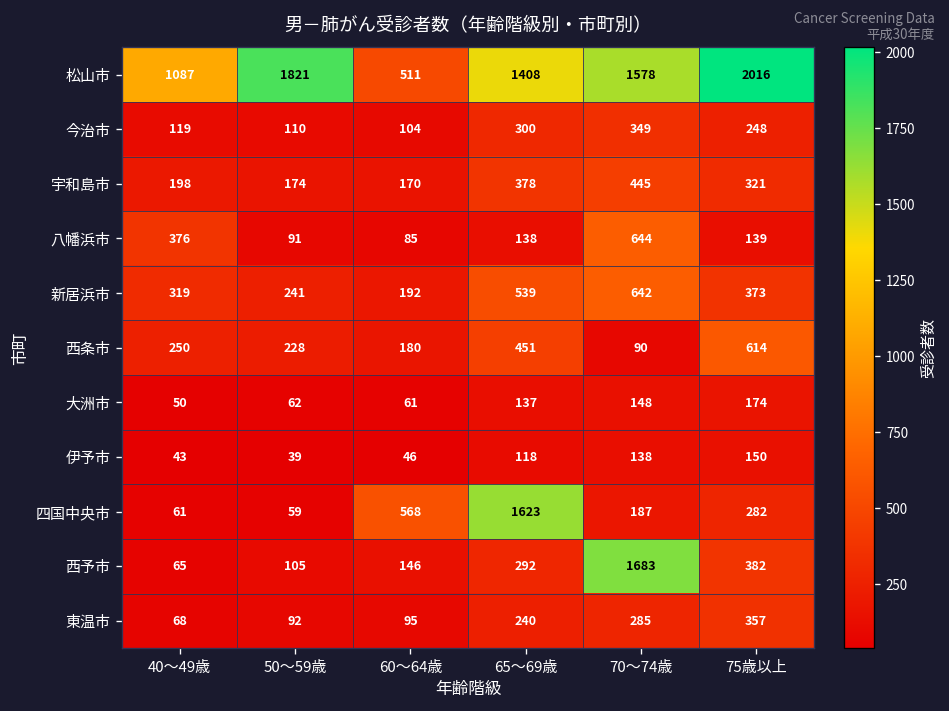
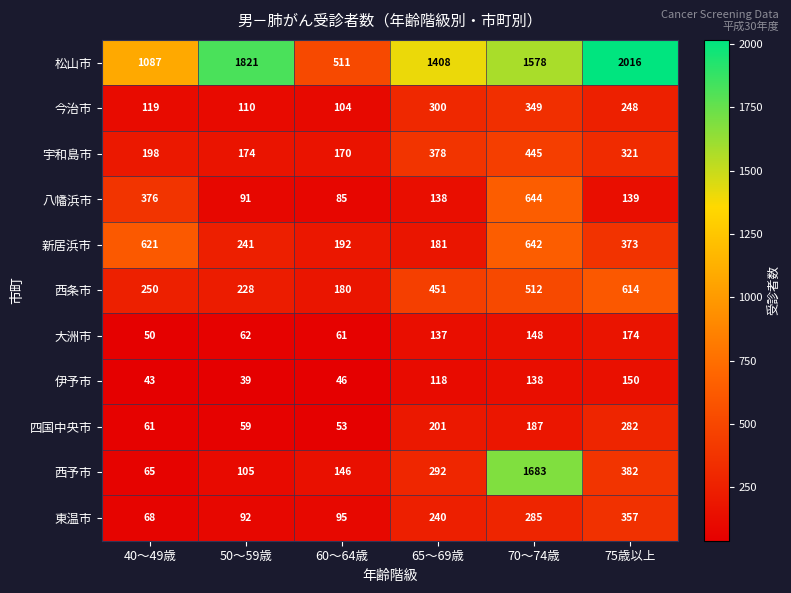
  {
    "松山市": {
      "40～49歳": 1087,
      "50～59歳": 1821,
      "60～64歳": 511,
      "65～69歳": 1408,
      "70～74歳": 1578,
      "75歳以上": 2016
    },
    "今治市": {
      "40～49歳": 119,
      "50～59歳": 110,
      "60～64歳": 104,
      "65～69歳": 300,
      "70～74歳": 349,
      "75歳以上": 248
    },
    "宇和島市": {
      "40～49歳": 198,
      "50～59歳": 174,
      "60～64歳": 170,
      "65～69歳": 378,
      "70～74歳": 445,
      "75歳以上": 321
    },
    "八幡浜市": {
      "40～49歳": 376,
      "50～59歳": 91,
      "60～64歳": 85,
      "65～69歳": 138,
      "70～74歳": 644,
      "75歳以上": 139
    },
    "新居浜市": {
-     "40～49歳": 319,
+     "40～49歳": 621,
      "50～59歳": 241,
      "60～64歳": 192,
-     "65～69歳": 539,
+     "65～69歳": 181,
      "70～74歳": 642,
      "75歳以上": 373
    },
    "西条市": {
      "40～49歳": 250,
      "50～59歳": 228,
      "60～64歳": 180,
      "65～69歳": 451,
-     "70～74歳": 90,
+     "70～74歳": 512,
      "75歳以上": 614
    },
    "大洲市": {
      "40～49歳": 50,
      "50～59歳": 62,
      "60～64歳": 61,
      "65～69歳": 137,
      "70～74歳": 148,
      "75歳以上": 174
    },
    "伊予市": {
      "40～49歳": 43,
      "50～59歳": 39,
      "60～64歳": 46,
      "65～69歳": 118,
      "70～74歳": 138,
      "75歳以上": 150
    },
    "四国中央市": {
      "40～49歳": 61,
      "50～59歳": 59,
-     "60～64歳": 568,
-     "65～69歳": 1623,
+     "60～64歳": 53,
+     "65～69歳": 201,
      "70～74歳": 187,
      "75歳以上": 282
    },
    "西予市": {
      "40～49歳": 65,
      "50～59歳": 105,
      "60～64歳": 146,
      "65～69歳": 292,
      "70～74歳": 1683,
      "75歳以上": 382
    },
    "東温市": {
      "40～49歳": 68,
      "50～59歳": 92,
      "60～64歳": 95,
      "65～69歳": 240,
      "70～74歳": 285,
      "75歳以上": 357
    }
  }
